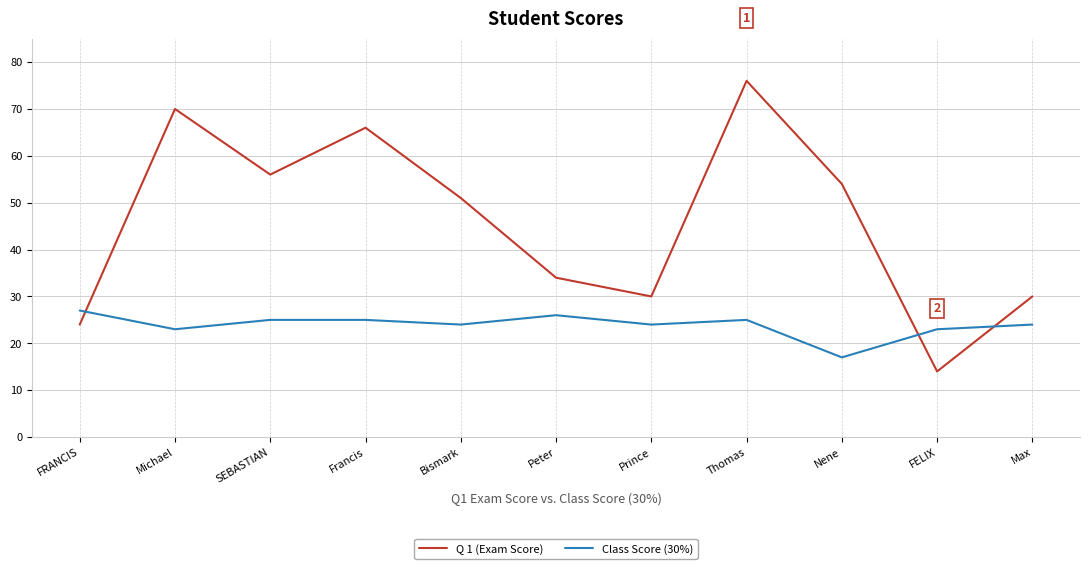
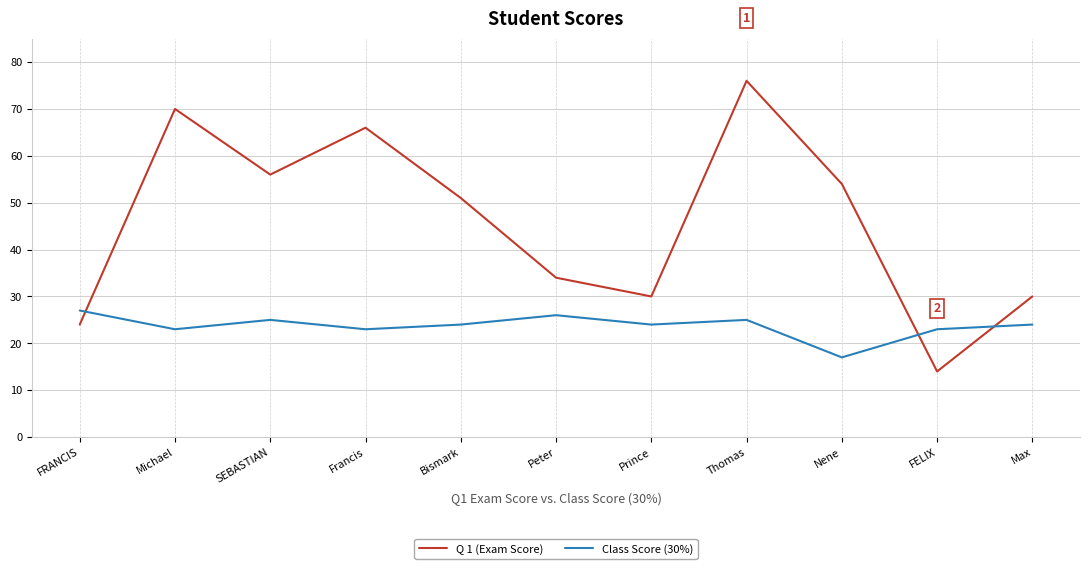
  {
    "Q 1 (Exam Score)": {
      "FRANCIS": 24,
      "Michael": 70,
      "SEBASTIAN": 56,
      "Francis": 66,
      "Bismark": 51,
      "Peter": 34,
      "Prince": 30,
      "Thomas": 76,
      "Nene": 54,
      "FELIX": 14,
      "Max": 30
    },
    "Class Score (30%)": {
      "FRANCIS": 27,
      "Michael": 23,
      "SEBASTIAN": 25,
-     "Francis": 25,
+     "Francis": 23,
      "Bismark": 24,
      "Peter": 26,
      "Prince": 24,
      "Thomas": 25,
      "Nene": 17,
      "Max": 24
    }
  }
